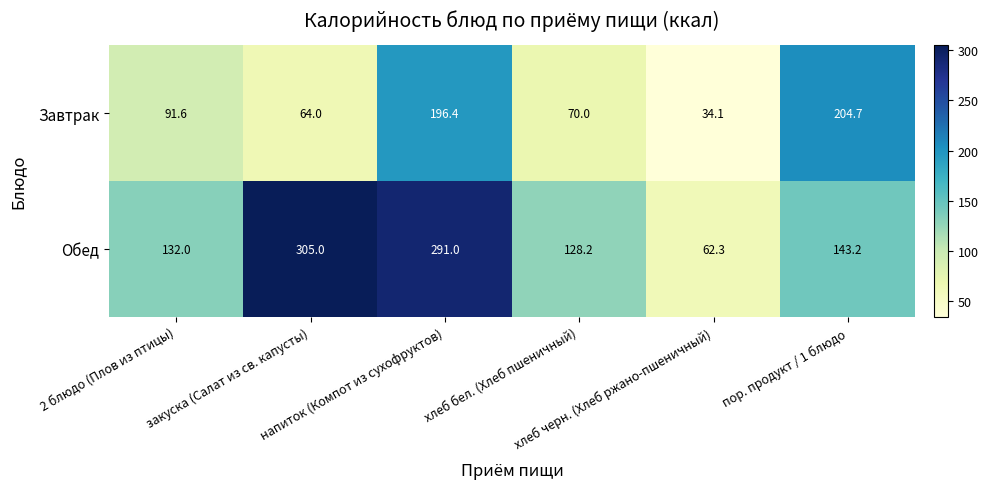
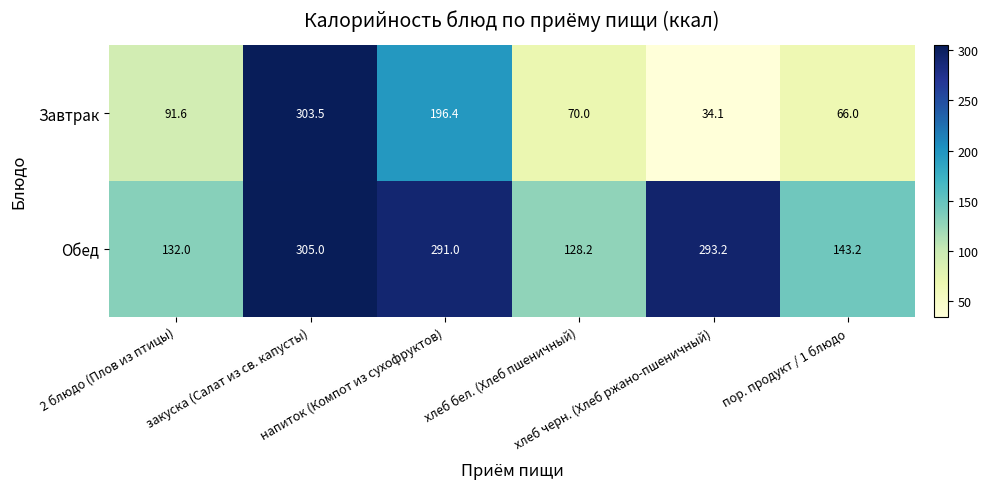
  {
    "Завтрак": {
      "2 блюдо (Плов из птицы)": 91.6,
-     "закуска (Салат из св. капусты)": 64.0,
+     "закуска (Салат из св. капусты)": 303.5,
      "напиток (Компот из сухофруктов)": 196.4,
      "хлеб бел. (Хлеб пшеничный)": 70.0,
      "хлеб черн. (Хлеб ржано-пшеничный)": 34.1,
-     "пор. продукт / 1 блюдо": 204.7
+     "пор. продукт / 1 блюдо": 66.0
    },
    "Обед": {
      "2 блюдо (Плов из птицы)": 132.0,
      "закуска (Салат из св. капусты)": 305.0,
      "напиток (Компот из сухофруктов)": 291.0,
      "хлеб бел. (Хлеб пшеничный)": 128.2,
-     "хлеб черн. (Хлеб ржано-пшеничный)": 62.3,
+     "хлеб черн. (Хлеб ржано-пшеничный)": 293.2,
      "пор. продукт / 1 блюдо": 143.2
    }
  }
